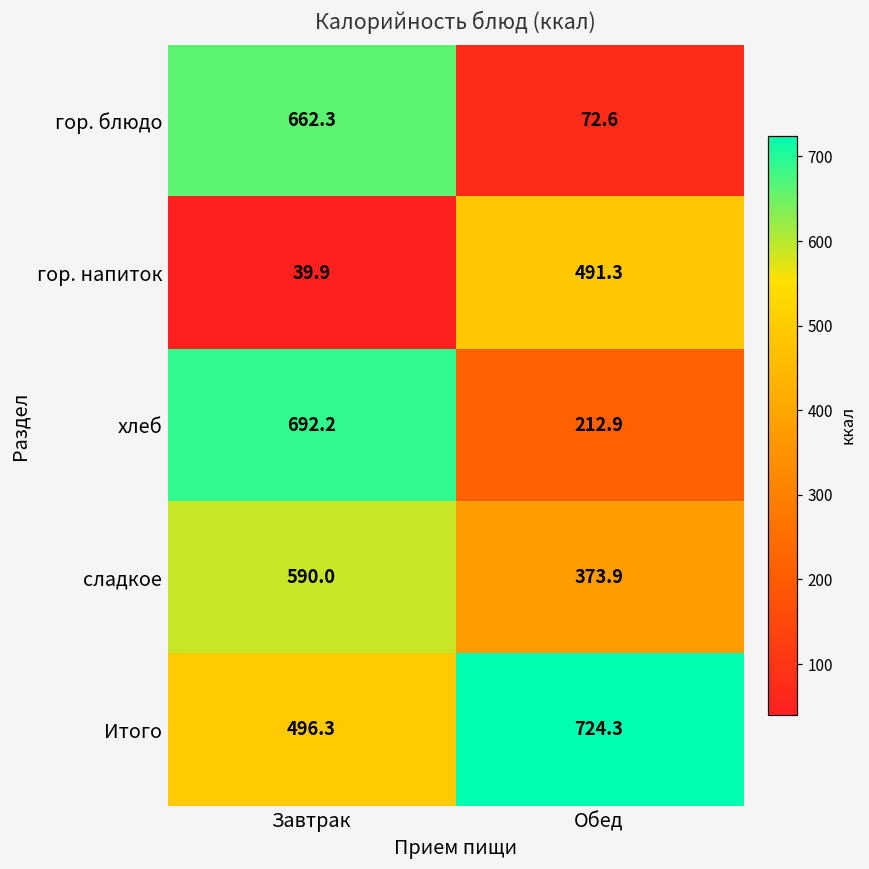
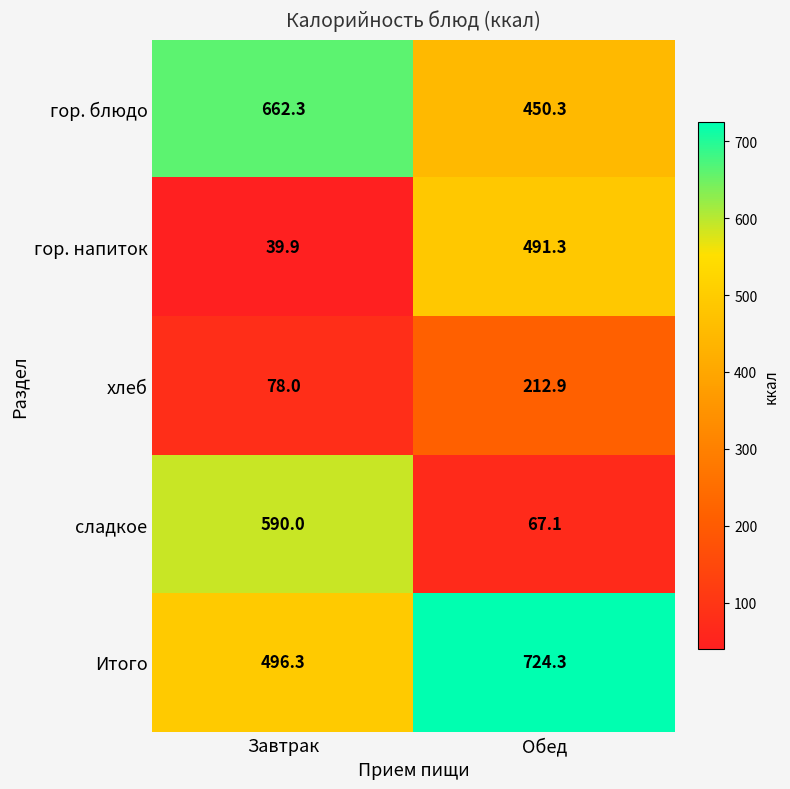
  {
    "гор. блюдо": {
      "Завтрак": 662.3,
-     "Обед": 72.6
+     "Обед": 450.3
    },
    "гор. напиток": {
      "Завтрак": 39.9,
      "Обед": 491.3
    },
    "хлеб": {
-     "Завтрак": 692.2,
+     "Завтрак": 78.0,
      "Обед": 212.9
    },
    "сладкое": {
      "Завтрак": 590.0,
-     "Обед": 373.9
+     "Обед": 67.1
    },
    "Итого": {
      "Завтрак": 496.3,
      "Обед": 724.3
    }
  }
